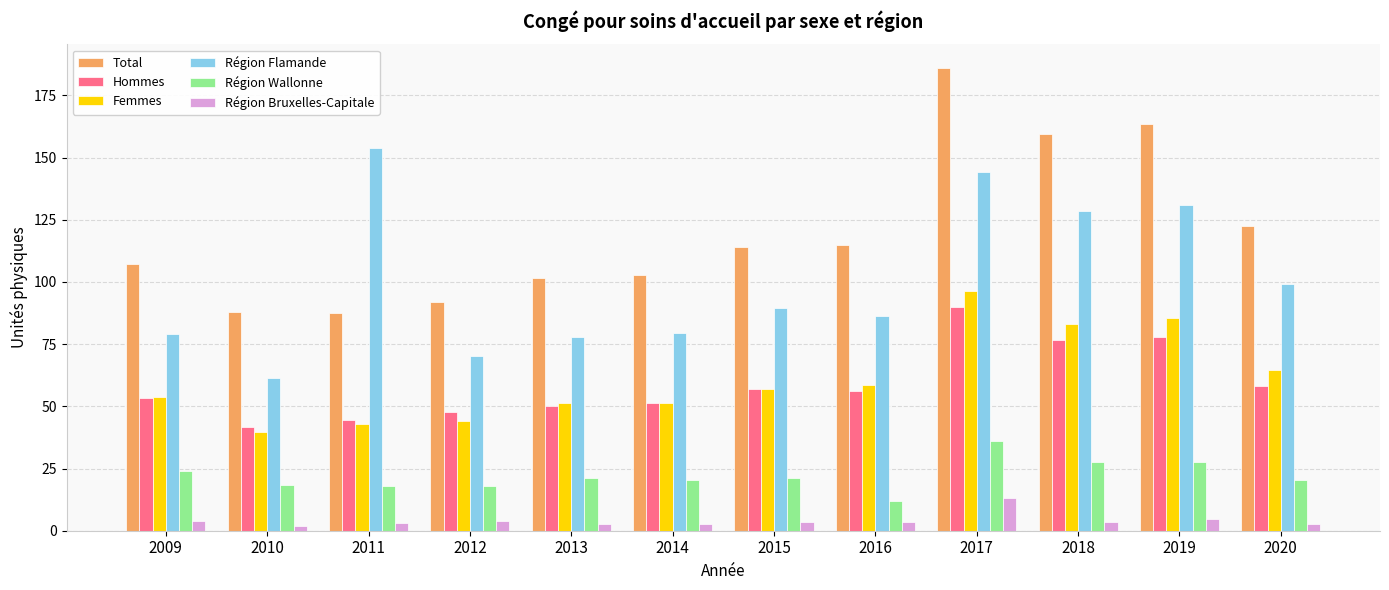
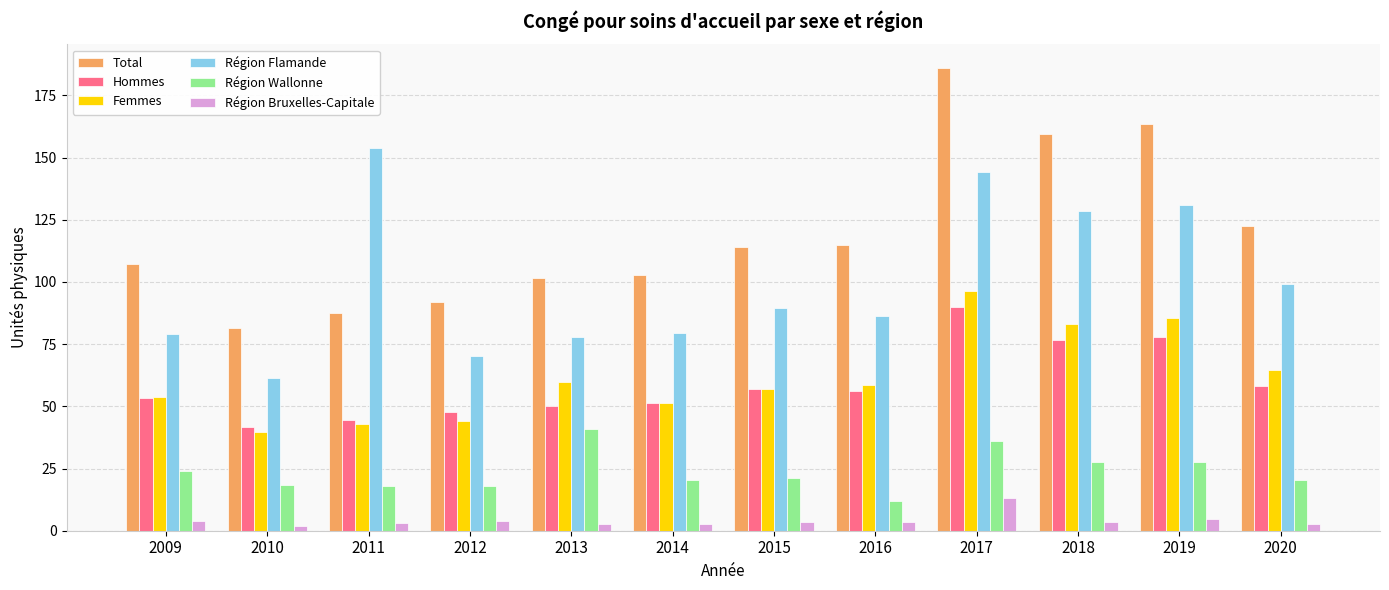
  {
    "Total": {
      "2009": 107,
-     "2010": 88,
+     "2010": 81,
      "2011": 88,
      "2012": 92,
      "2013": 102,
      "2014": 103,
      "2015": 114,
      "2016": 115,
      "2017": 186,
      "2018": 160,
      "2019": 163,
      "2020": 123
    },
    "Hommes": {
      "2009": 53,
      "2010": 42,
      "2011": 45,
      "2012": 48,
      "2013": 50,
      "2014": 51,
      "2015": 57,
      "2016": 56,
      "2017": 90,
      "2018": 77,
      "2019": 78,
      "2020": 58
    },
    "Femmes": {
      "2009": 54,
      "2010": 40,
      "2011": 43,
      "2012": 44,
-     "2013": 51,
+     "2013": 60,
      "2014": 51,
      "2015": 57,
      "2016": 59,
      "2017": 96,
      "2018": 83,
      "2019": 86,
      "2020": 65
    },
    "Région Flamande": {
      "2009": 79,
      "2010": 61,
      "2011": 154,
      "2012": 70,
      "2013": 78,
      "2014": 80,
      "2015": 89,
      "2016": 86,
      "2017": 144,
      "2018": 129,
      "2019": 131,
      "2020": 99
    },
    "Région Wallonne": {
      "2009": 24,
      "2010": 18,
      "2011": 18,
      "2012": 18,
-     "2013": 21,
+     "2013": 41,
      "2014": 20,
      "2015": 21,
      "2016": 12,
      "2017": 36,
      "2018": 28,
      "2019": 28,
      "2020": 21
    },
    "Région Bruxelles-Capitale": {
      "2009": 4,
      "2010": 2,
      "2011": 3,
      "2012": 4,
      "2013": 3,
      "2014": 3,
      "2015": 3,
      "2016": 4,
      "2017": 13,
      "2018": 3,
      "2019": 5,
      "2020": 3
    }
  }
